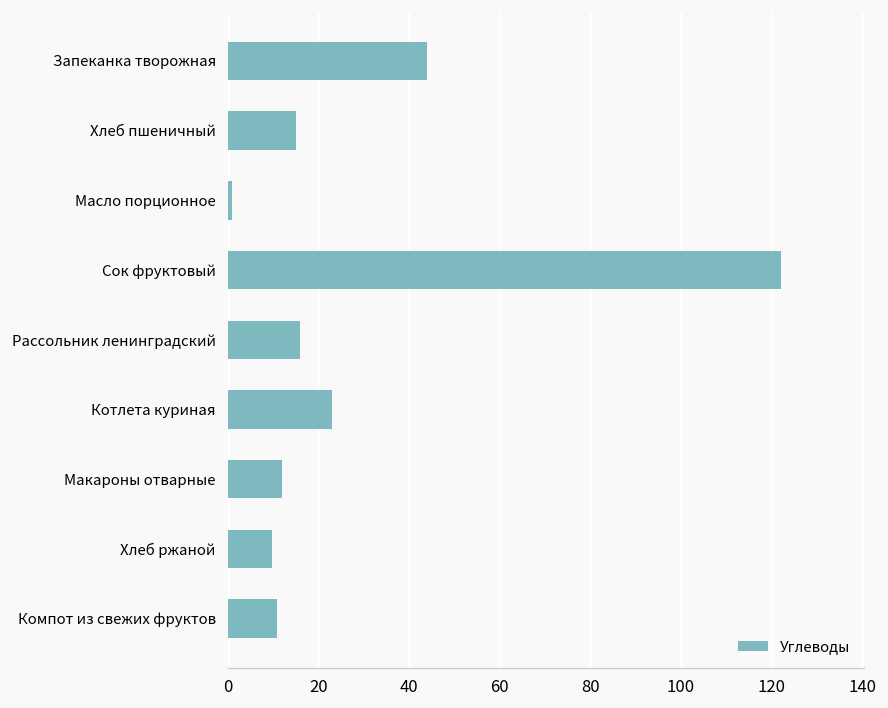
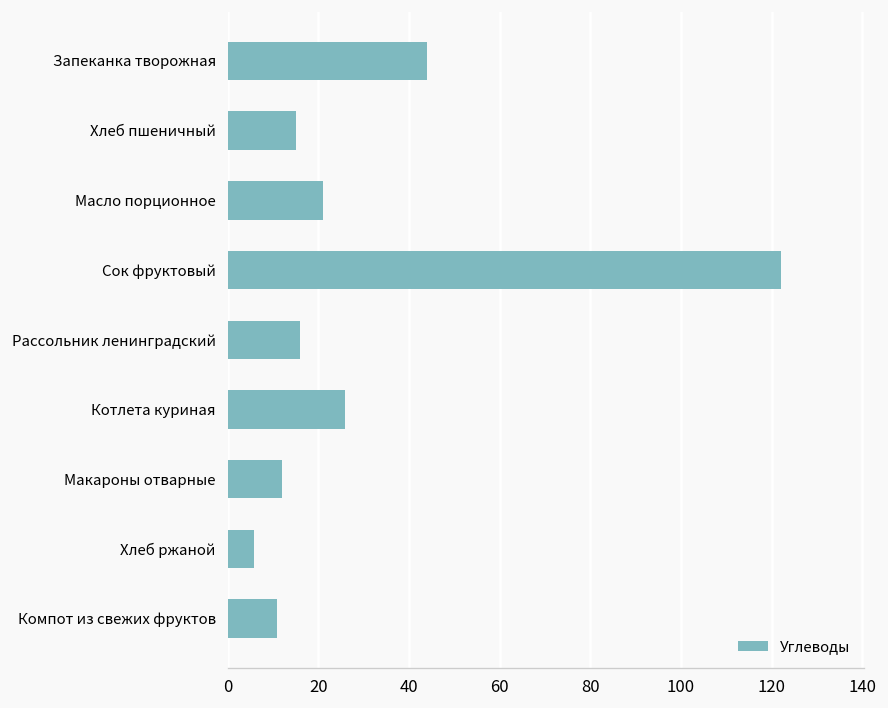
  {
    "Запеканка творожная": 44,
    "Хлеб пшеничный": 15,
-   "Масло порционное": 1,
+   "Масло порционное": 21,
    "Сок фруктовый": 122,
    "Рассольник ленинградский": 16,
-   "Котлета куриная": 23,
+   "Котлета куриная": 26,
    "Макароны отварные": 12,
-   "Хлеб ржаной": 10,
+   "Хлеб ржаной": 6,
    "Компот из свежих фруктов": 11
  }
